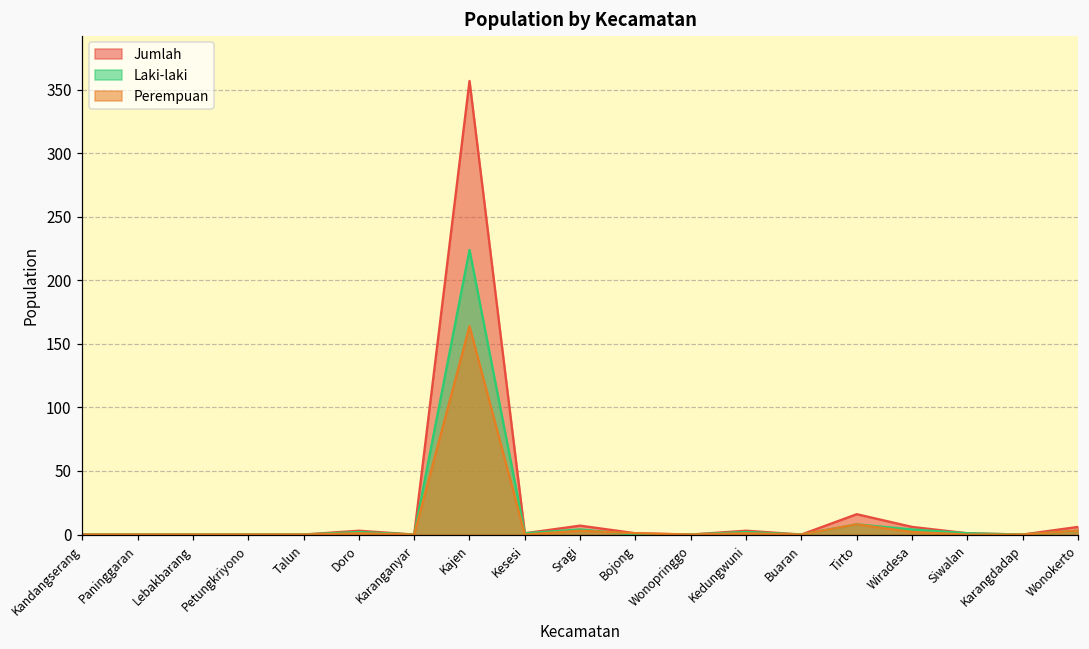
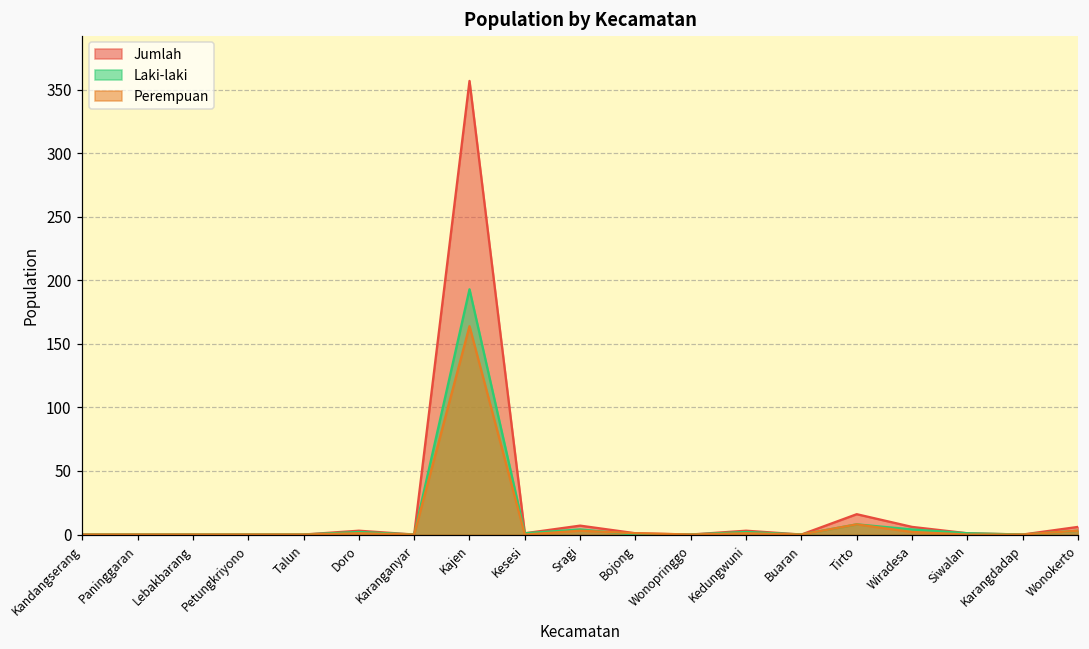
  {
    "Laki-laki": {
-     "Kajen": 224
+     "Kajen": 193
    }
  }
